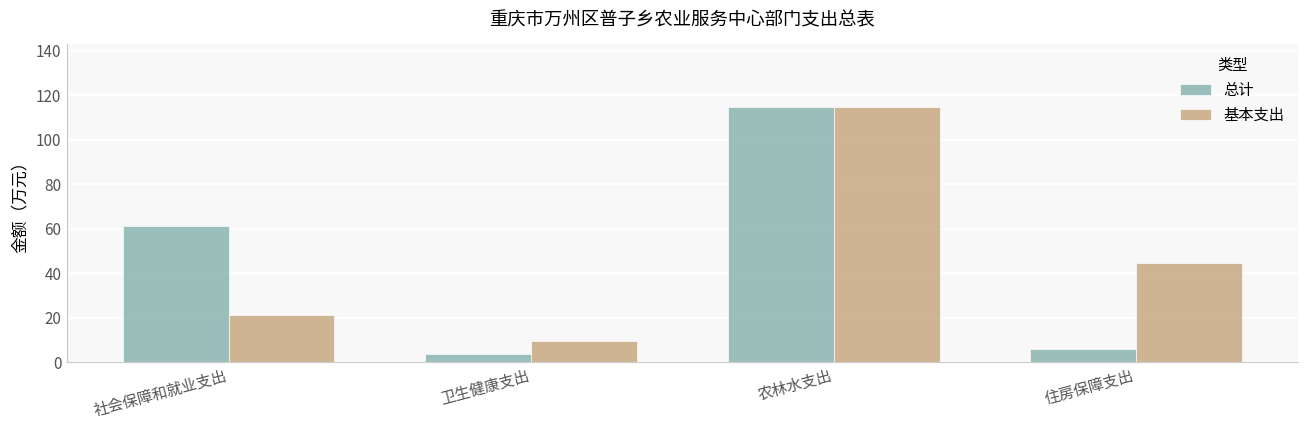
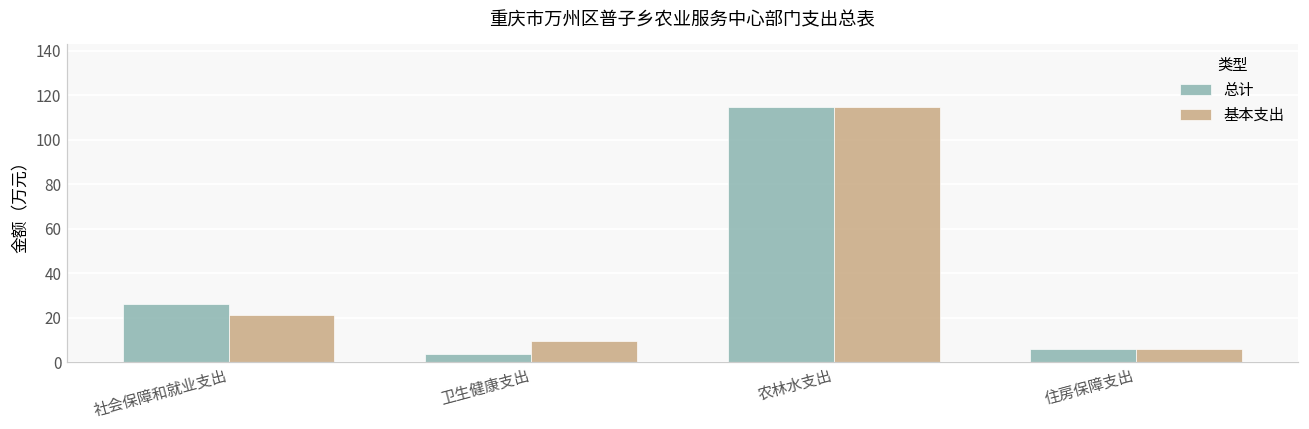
  {
    "总计": {
-     "社会保障和就业支出": 61,
+     "社会保障和就业支出": 26,
      "卫生健康支出": 4,
      "农林水支出": 114,
      "住房保障支出": 6
    },
    "基本支出": {
      "社会保障和就业支出": 21,
      "卫生健康支出": 9,
      "农林水支出": 114,
-     "住房保障支出": 45
+     "住房保障支出": 6
    }
  }
